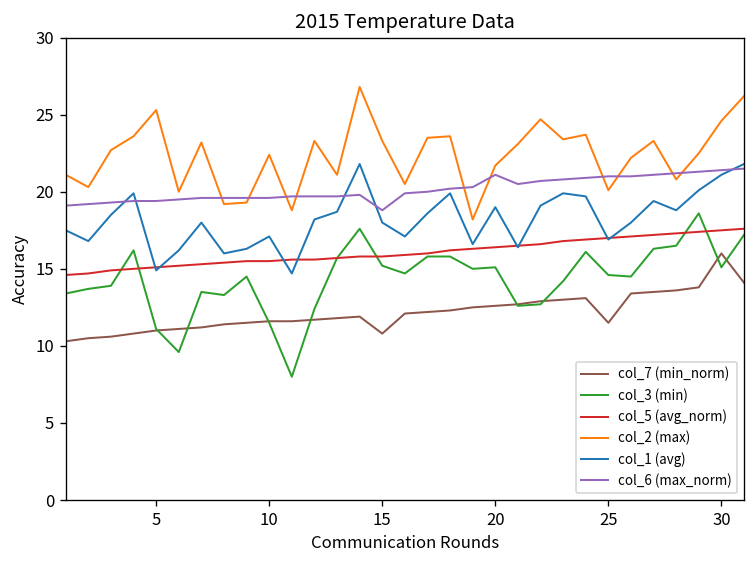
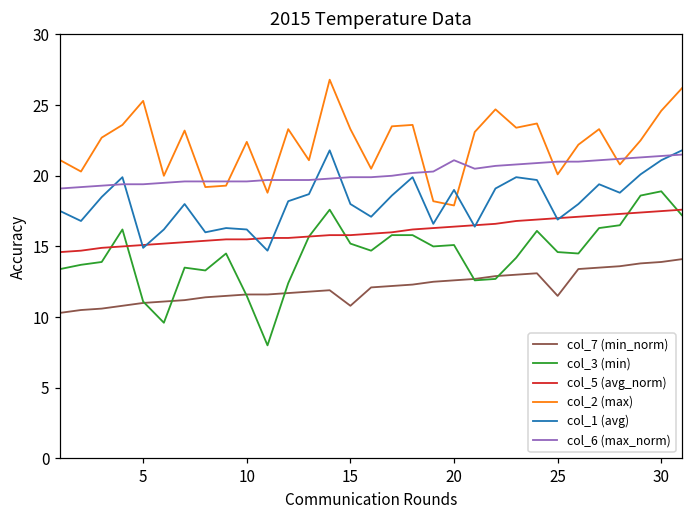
  {
    "col_7 (min_norm)": {
      "15": 10.8,
      "20": 12.6,
      "25": 11.5,
-     "30": 16.0
+     "30": 13.9
    },
    "col_3 (min)": {
      "15": 15.2,
      "20": 15.1,
      "25": 14.6,
-     "30": 15.1
+     "30": 18.9
    },
    "col_5 (avg_norm)": {
      "5": 15.1,
      "10": 15.5,
      "15": 15.8,
      "20": 16.4,
      "30": 17.5
    },
    "col_2 (max)": {
      "5": 25.3,
      "10": 22.4,
      "15": 23.3,
-     "20": 21.7,
+     "20": 17.9,
      "25": 20.1,
      "30": 24.6
    },
    "col_1 (avg)": {
      "5": 14.9,
-     "10": 17.1,
+     "10": 16.2,
      "15": 18.0,
      "20": 19.0,
      "30": 21.1
    },
    "col_6 (max_norm)": {
      "5": 19.4,
      "10": 19.6,
-     "15": 18.8,
+     "15": 19.9,
      "20": 21.1,
      "25": 21.0,
      "30": 21.4
    }
  }
